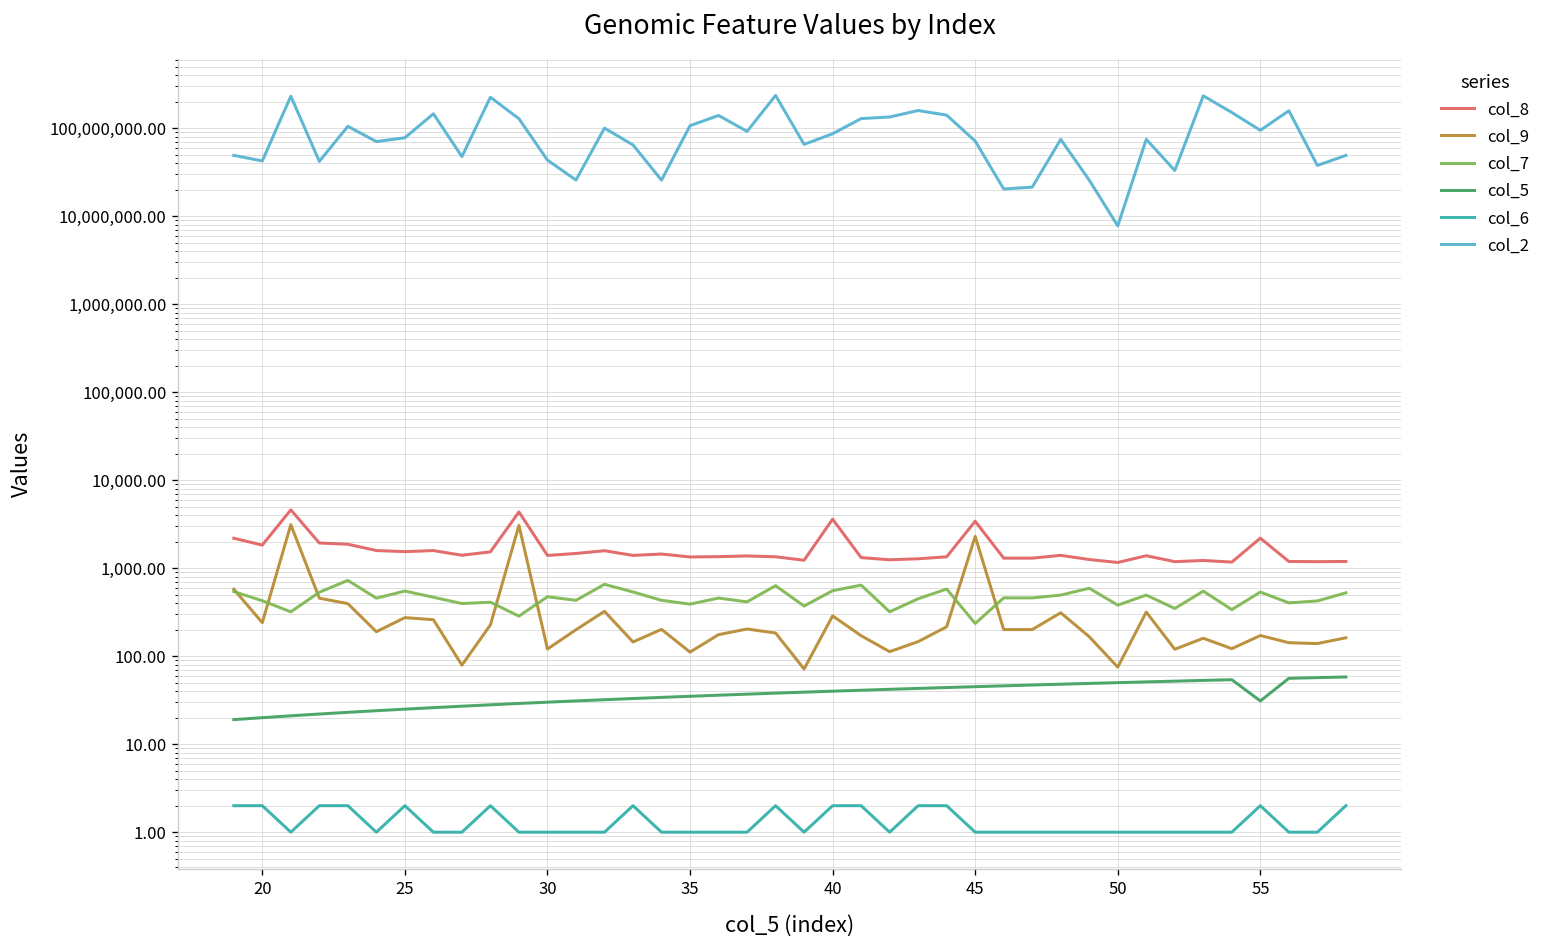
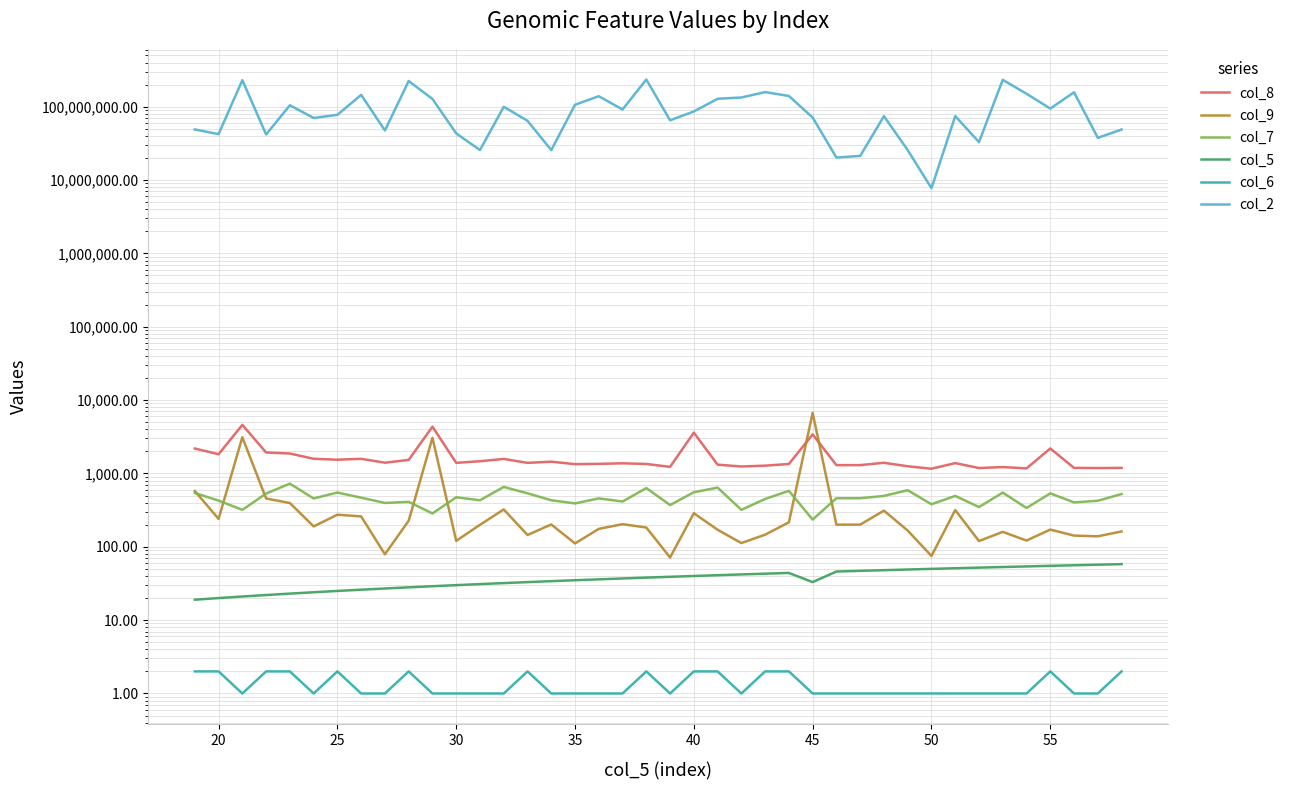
  {
    "col_8": {
      "20": "1,800",
      "25": "1,500",
      "30": "1,400",
      "35": "1,300",
      "40": "4,000",
      "45": "3,000",
      "50": "1,200",
      "55": "2,200"
    },
    "col_9": {
      "20": "240",
      "25": "270",
      "30": "120",
      "35": "110",
      "40": "290",
-     "45": "2,300",
+     "45": "7,000",
      "50": "80",
      "55": "170"
    },
    "col_7": {
      "20": "400",
      "25": "500",
      "30": "500",
      "35": "400",
      "40": "600",
      "45": "240",
      "50": "400",
      "55": "500"
    },
    "col_5": {
      "20": "20",
      "25": "25",
      "30": "30",
      "35": "40",
      "40": "40",
-     "45": "50",
+     "45": "30",
      "50": "50",
-     "55": "31"
+     "55": "60"
    }
  }
